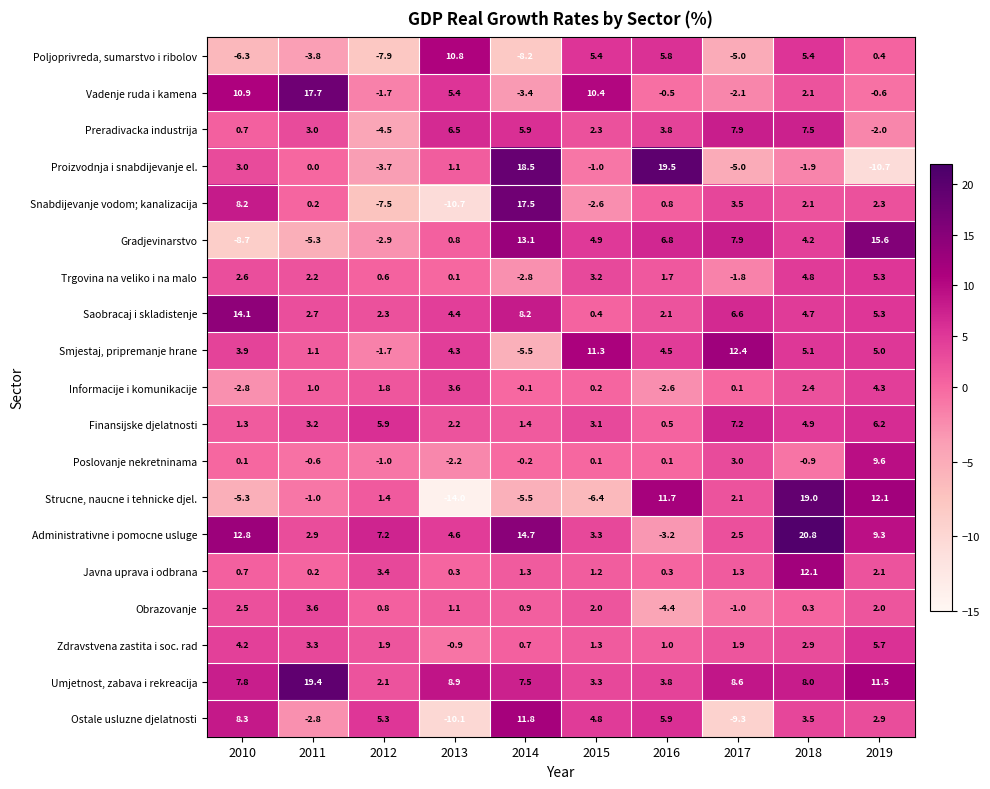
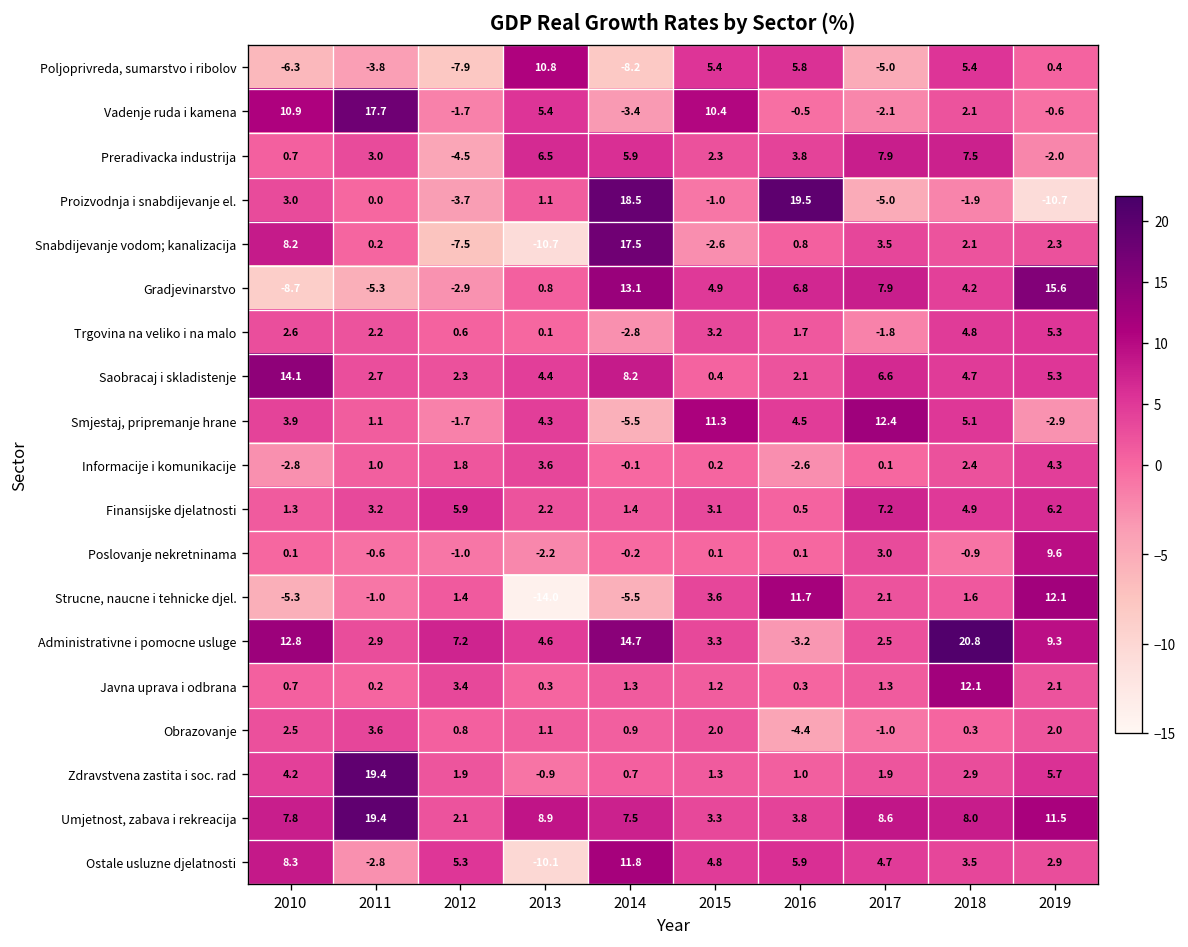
  {
    "Poljoprivreda, sumarstvo i ribolov": {
      "2010": -6.3,
      "2011": -3.8,
      "2012": -7.9,
      "2013": 10.8,
      "2014": -8.2,
      "2015": 5.4,
      "2016": 5.8,
      "2017": -5.0,
      "2018": 5.4,
      "2019": 0.4
    },
    "Vadenje ruda i kamena": {
      "2010": 10.9,
      "2011": 17.7,
      "2012": -1.7,
      "2013": 5.4,
      "2014": -3.4,
      "2015": 10.4,
      "2016": -0.5,
      "2017": -2.1,
      "2018": 2.1,
      "2019": -0.6
    },
    "Preradivacka industrija": {
      "2010": 0.7,
      "2011": 3.0,
      "2012": -4.5,
      "2013": 6.5,
      "2014": 5.9,
      "2015": 2.3,
      "2016": 3.8,
      "2017": 7.9,
      "2018": 7.5,
      "2019": -2.0
    },
    "Proizvodnja i snabdijevanje el.": {
      "2010": 3.0,
      "2011": 0.0,
      "2012": -3.7,
      "2013": 1.1,
      "2014": 18.5,
      "2015": -1.0,
      "2016": 19.5,
      "2017": -5.0,
      "2018": -1.9
    },
    "Snabdijevanje vodom; kanalizacija": {
      "2010": 8.2,
      "2011": 0.2,
      "2012": -7.5,
      "2014": 17.5,
      "2015": -2.6,
      "2016": 0.8,
      "2017": 3.5,
      "2018": 2.1,
      "2019": 2.3
    },
    "Gradjevinarstvo": {
      "2010": -8.7,
      "2011": -5.3,
      "2012": -2.9,
      "2013": 0.8,
      "2014": 13.1,
      "2015": 4.9,
      "2016": 6.8,
      "2017": 7.9,
      "2018": 4.2,
      "2019": 15.6
    },
    "Trgovina na veliko i na malo": {
      "2010": 2.6,
      "2011": 2.2,
      "2012": 0.6,
      "2013": 0.1,
      "2014": -2.8,
      "2015": 3.2,
      "2016": 1.7,
      "2017": -1.8,
      "2018": 4.8,
      "2019": 5.3
    },
    "Saobracaj i skladistenje": {
      "2010": 14.1,
      "2011": 2.7,
      "2012": 2.3,
      "2013": 4.4,
      "2014": 8.2,
      "2015": 0.4,
      "2016": 2.1,
      "2017": 6.6,
      "2018": 4.7,
      "2019": 5.3
    },
    "Smjestaj, pripremanje hrane": {
      "2010": 3.9,
      "2011": 1.1,
      "2012": -1.7,
      "2013": 4.3,
      "2014": -5.5,
      "2015": 11.3,
      "2016": 4.5,
      "2017": 12.4,
      "2018": 5.1,
-     "2019": 5.0
+     "2019": -2.9
    },
    "Informacije i komunikacije": {
      "2010": -2.8,
      "2011": 1.0,
      "2012": 1.8,
      "2013": 3.6,
      "2014": -0.1,
      "2015": 0.2,
      "2016": -2.6,
      "2017": 0.1,
      "2018": 2.4,
      "2019": 4.3
    },
    "Finansijske djelatnosti": {
      "2010": 1.3,
      "2011": 3.2,
      "2012": 5.9,
      "2013": 2.2,
      "2014": 1.4,
      "2015": 3.1,
      "2016": 0.5,
      "2017": 7.2,
      "2018": 4.9,
      "2019": 6.2
    },
    "Poslovanje nekretninama": {
      "2010": 0.1,
      "2011": -0.6,
      "2012": -1.0,
      "2013": -2.2,
      "2014": -0.2,
      "2015": 0.1,
      "2016": 0.1,
      "2017": 3.0,
      "2018": -0.9,
      "2019": 9.6
    },
    "Strucne, naucne i tehnicke djel.": {
      "2010": -5.3,
      "2011": -1.0,
      "2012": 1.4,
      "2014": -5.5,
-     "2015": -6.4,
+     "2015": 3.6,
      "2016": 11.7,
      "2017": 2.1,
-     "2018": 19.0,
+     "2018": 1.6,
      "2019": 12.1
    },
    "Administrativne i pomocne usluge": {
      "2010": 12.8,
      "2011": 2.9,
      "2012": 7.2,
      "2013": 4.6,
      "2014": 14.7,
      "2015": 3.3,
      "2016": -3.2,
      "2017": 2.5,
      "2018": 20.8,
      "2019": 9.3
    },
    "Javna uprava i odbrana": {
      "2010": 0.7,
      "2011": 0.2,
      "2012": 3.4,
      "2013": 0.3,
      "2014": 1.3,
      "2015": 1.2,
      "2016": 0.3,
      "2017": 1.3,
      "2018": 12.1,
      "2019": 2.1
    },
    "Obrazovanje": {
      "2010": 2.5,
      "2011": 3.6,
      "2012": 0.8,
      "2013": 1.1,
      "2014": 0.9,
      "2015": 2.0,
      "2016": -4.4,
      "2017": -1.0,
      "2018": 0.3,
      "2019": 2.0
    },
    "Zdravstvena zastita i soc. rad": {
      "2010": 4.2,
-     "2011": 3.3,
+     "2011": 19.4,
      "2012": 1.9,
      "2013": -0.9,
      "2014": 0.7,
      "2015": 1.3,
      "2016": 1.0,
      "2017": 1.9,
      "2018": 2.9,
      "2019": 5.7
    },
    "Umjetnost, zabava i rekreacija": {
      "2010": 7.8,
      "2011": 19.4,
      "2012": 2.1,
      "2013": 8.9,
      "2014": 7.5,
      "2015": 3.3,
      "2016": 3.8,
      "2017": 8.6,
      "2018": 8.0,
      "2019": 11.5
    },
    "Ostale usluzne djelatnosti": {
      "2010": 8.3,
      "2011": -2.8,
      "2012": 5.3,
      "2014": 11.8,
      "2015": 4.8,
      "2016": 5.9,
-     "2017": -9.3,
+     "2017": 4.7,
      "2018": 3.5,
      "2019": 2.9
    }
  }
